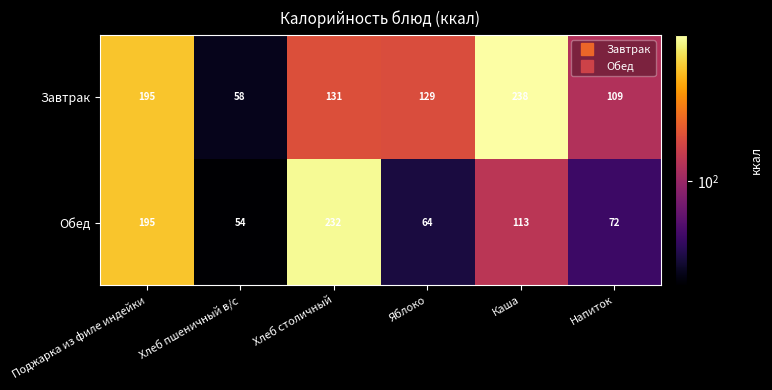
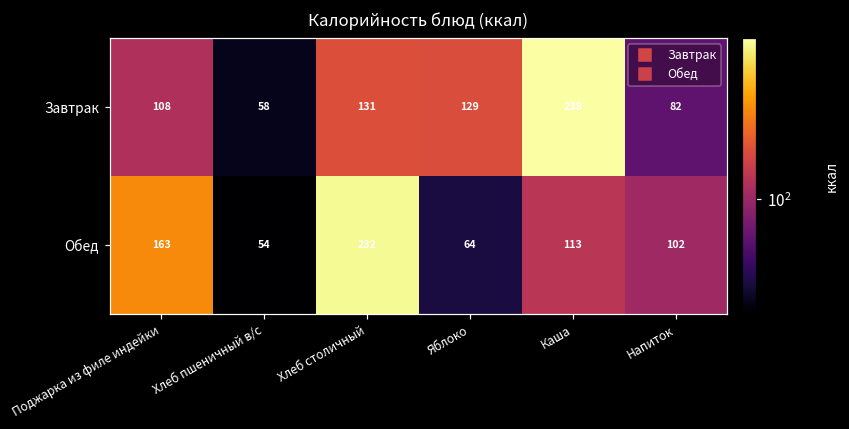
  {
    "Завтрак": {
-     "Поджарка из филе индейки": 195,
+     "Поджарка из филе индейки": 108,
      "Хлеб пшеничный в/с": 58,
      "Хлеб столичный": 131,
      "Яблоко": 129,
      "Каша": 238,
-     "Напиток": 109
+     "Напиток": 82
    },
    "Обед": {
-     "Поджарка из филе индейки": 195,
+     "Поджарка из филе индейки": 163,
      "Хлеб пшеничный в/с": 54,
      "Хлеб столичный": 232,
      "Яблоко": 64,
      "Каша": 113,
-     "Напиток": 72
+     "Напиток": 102
    }
  }
